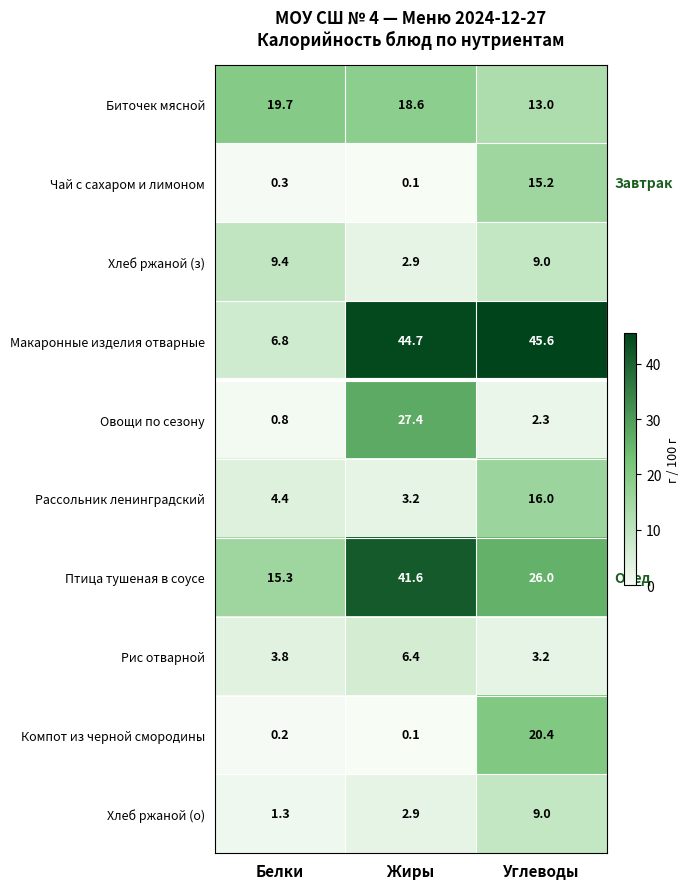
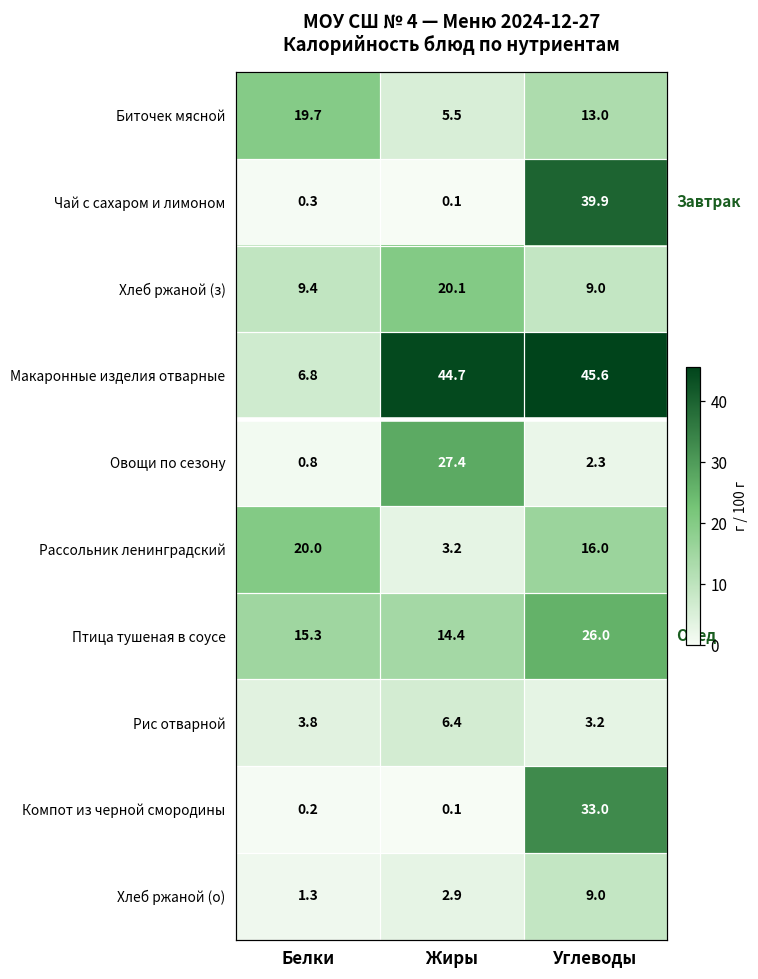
  {
    "Биточек мясной": {
      "Белки": 19.7,
-     "Жиры": 18.6,
+     "Жиры": 5.5,
      "Углеводы": 13.0
    },
    "Чай с сахаром и лимоном": {
      "Белки": 0.3,
      "Жиры": 0.1,
-     "Углеводы": 15.2
+     "Углеводы": 39.9
    },
    "Хлеб ржаной (з)": {
      "Белки": 9.4,
-     "Жиры": 2.9,
+     "Жиры": 20.1,
      "Углеводы": 9.0
    },
    "Макаронные изделия отварные": {
      "Белки": 6.8,
      "Жиры": 44.7,
      "Углеводы": 45.6
    },
    "Овощи по сезону": {
      "Белки": 0.8,
      "Жиры": 27.4,
      "Углеводы": 2.3
    },
    "Рассольник ленинградский": {
-     "Белки": 4.4,
+     "Белки": 20.0,
      "Жиры": 3.2,
      "Углеводы": 16.0
    },
    "Птица тушеная в соусе": {
      "Белки": 15.3,
-     "Жиры": 41.6,
+     "Жиры": 14.4,
      "Углеводы": 26.0
    },
    "Рис отварной": {
      "Белки": 3.8,
      "Жиры": 6.4,
      "Углеводы": 3.2
    },
    "Компот из черной смородины": {
      "Белки": 0.2,
      "Жиры": 0.1,
-     "Углеводы": 20.4
+     "Углеводы": 33.0
    },
    "Хлеб ржаной (о)": {
      "Белки": 1.3,
      "Жиры": 2.9,
      "Углеводы": 9.0
    }
  }
